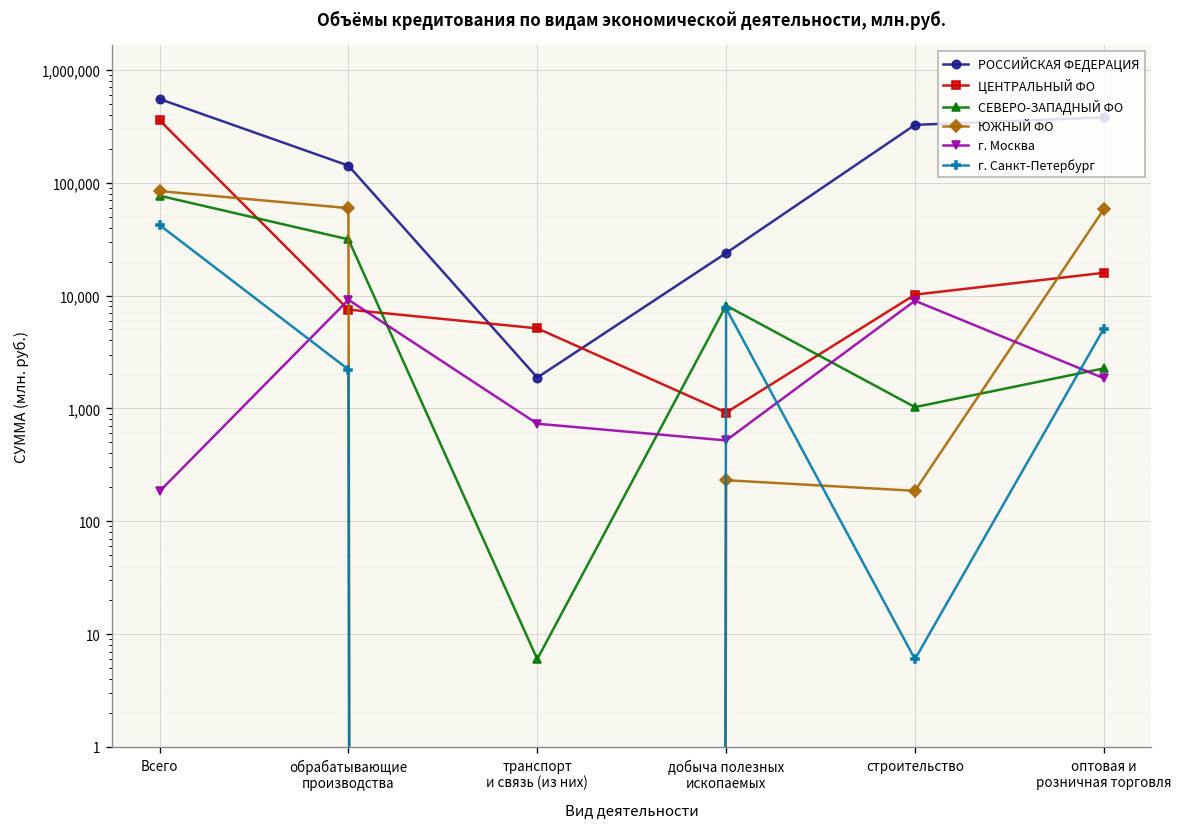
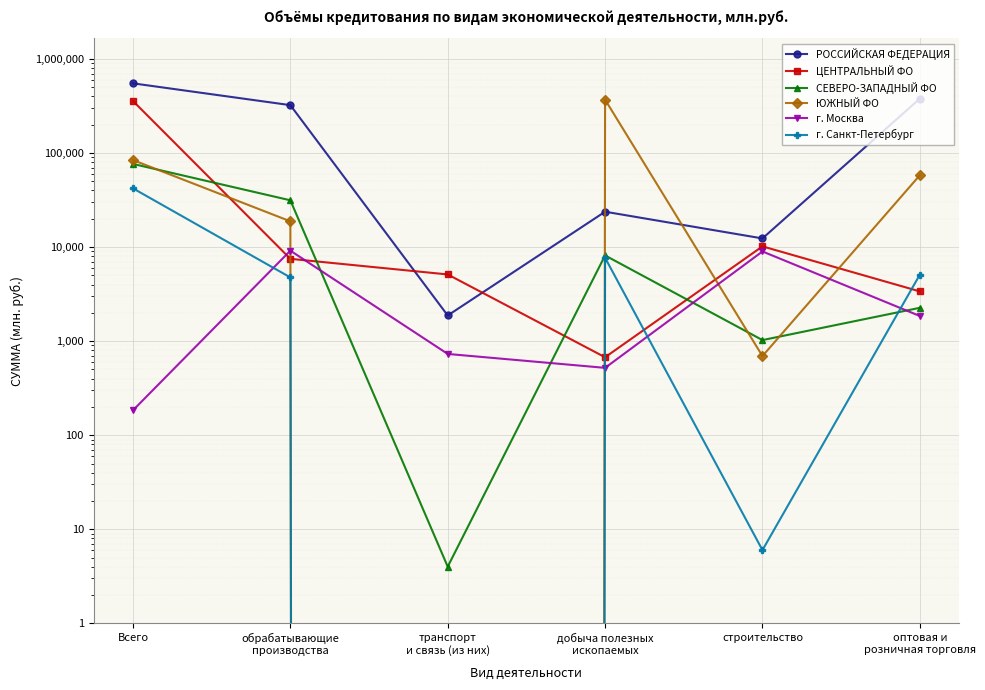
  {
    "РОССИЙСКАЯ ФЕДЕРАЦИЯ": {
      "Всего": "600,000",
-     "обрабатывающие производства": "140,000",
+     "обрабатывающие производства": "320,000",
      "транспорт и связь (из них)": "1,900",
      "добыча полезных ископаемых": "24,000",
-     "строительство": "330,000"
+     "строительство": "12,000"
    },
    "ЦЕНТРАЛЬНЫЙ ФО": {
      "Всего": "360,000",
      "обрабатывающие производства": "8,000",
      "транспорт и связь (из них)": "5,000",
-     "добыча полезных ископаемых": "900",
+     "добыча полезных ископаемых": "700",
      "строительство": "10,000",
-     "оптовая и розничная торговля": "16,000"
+     "оптовая и розничная торговля": "3,400"
    },
    "СЕВЕРО-ЗАПАДНЫЙ ФО": {
      "Всего": "80,000",
      "обрабатывающие производства": "31,000",
-     "транспорт и связь (из них)": "6",
+     "транспорт и связь (из них)": "4",
      "строительство": "1,000",
      "оптовая и розничная торговля": "2,300"
    },
    "ЮЖНЫЙ ФО": {
      "Всего": "80,000",
-     "обрабатывающие производства": "60,000",
-     "добыча полезных ископаемых": "230",
-     "строительство": "190",
+     "обрабатывающие производства": "19,000",
+     "добыча полезных ископаемых": "370,000",
+     "строительство": "700",
      "оптовая и розничная торговля": "60,000"
    },
    "г. Москва": {
      "Всего": "180",
      "обрабатывающие производства": "9,000",
      "транспорт и связь (из них)": "700",
      "добыча полезных ископаемых": "500",
      "строительство": "9,000",
      "оптовая и розничная торговля": "1,900"
    },
    "г. Санкт-Петербург": {
      "Всего": "40,000",
-     "обрабатывающие производства": "2,200",
+     "обрабатывающие производства": "5,000",
      "строительство": "6",
      "оптовая и розничная торговля": "5,000"
    }
  }
